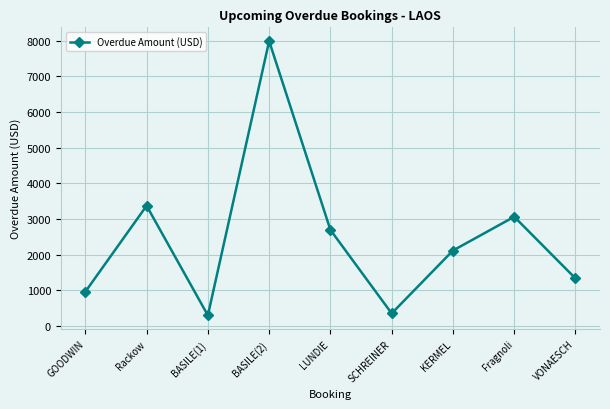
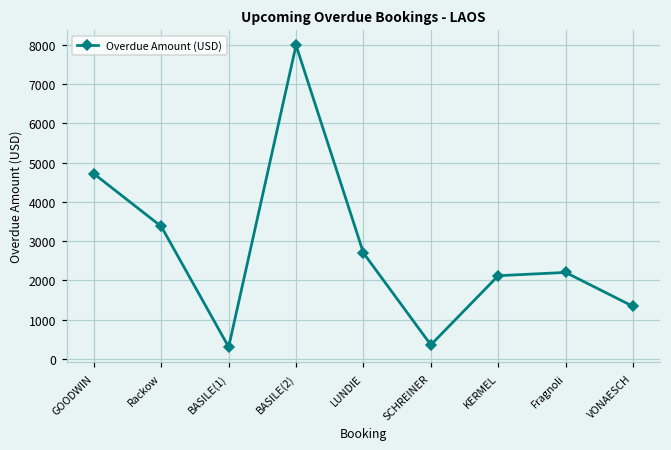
  {
-   "GOODWIN": 1000,
+   "GOODWIN": 4700,
    "Rackow": 3400,
    "BASILE(1)": 300,
    "BASILE(2)": 8000,
    "LUNDIE": 2700,
    "SCHREINER": 400,
    "KERMEL": 2100,
-   "Fragnoli": 3100,
+   "Fragnoli": 2200,
    "VONAESCH": 1300
  }
